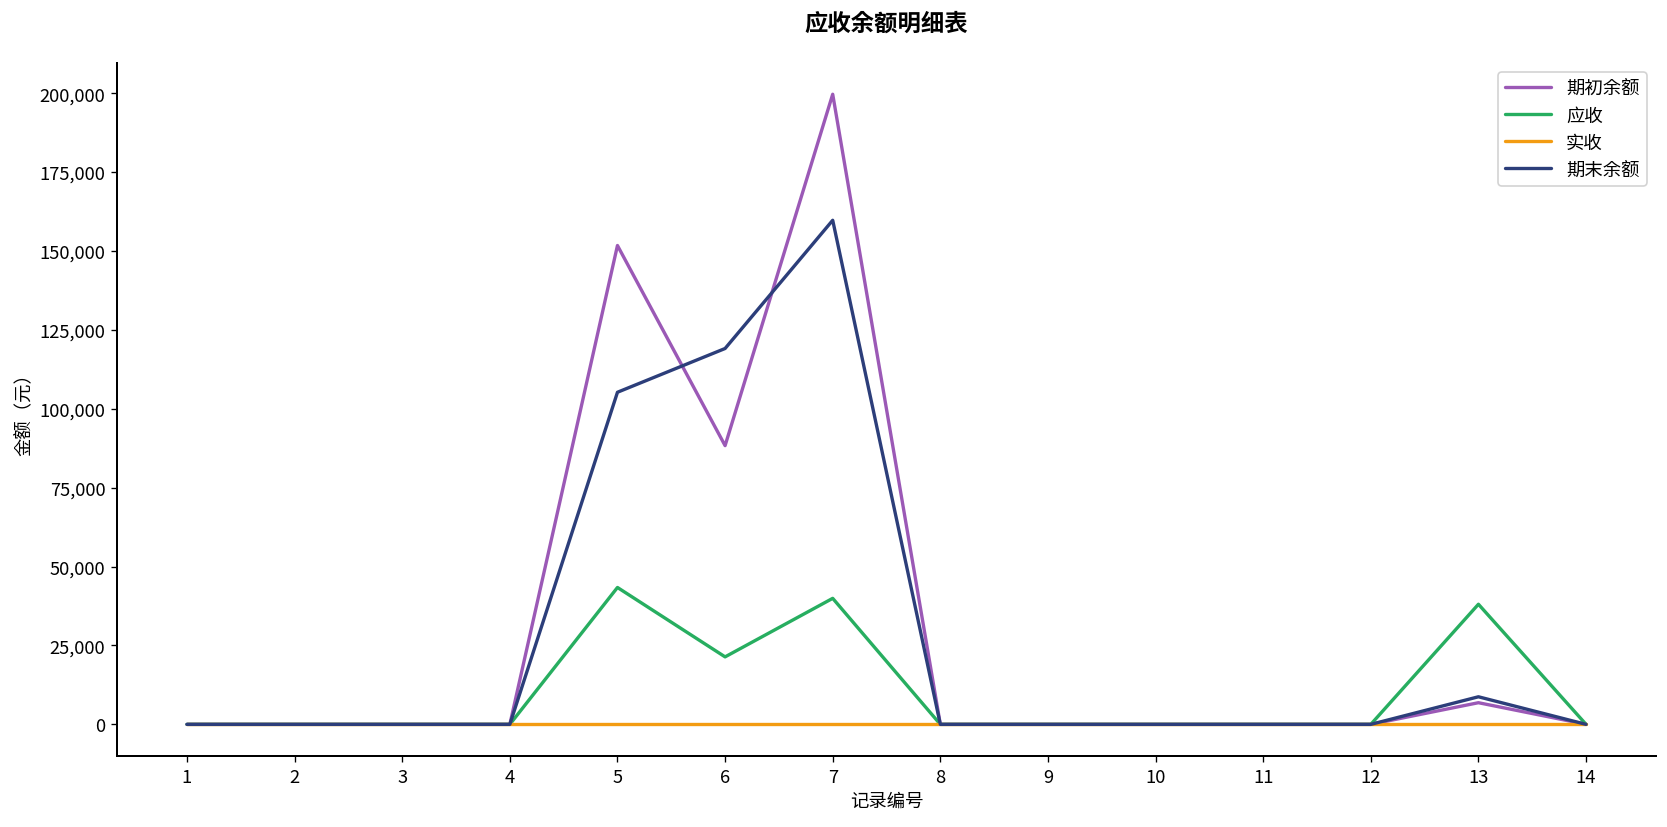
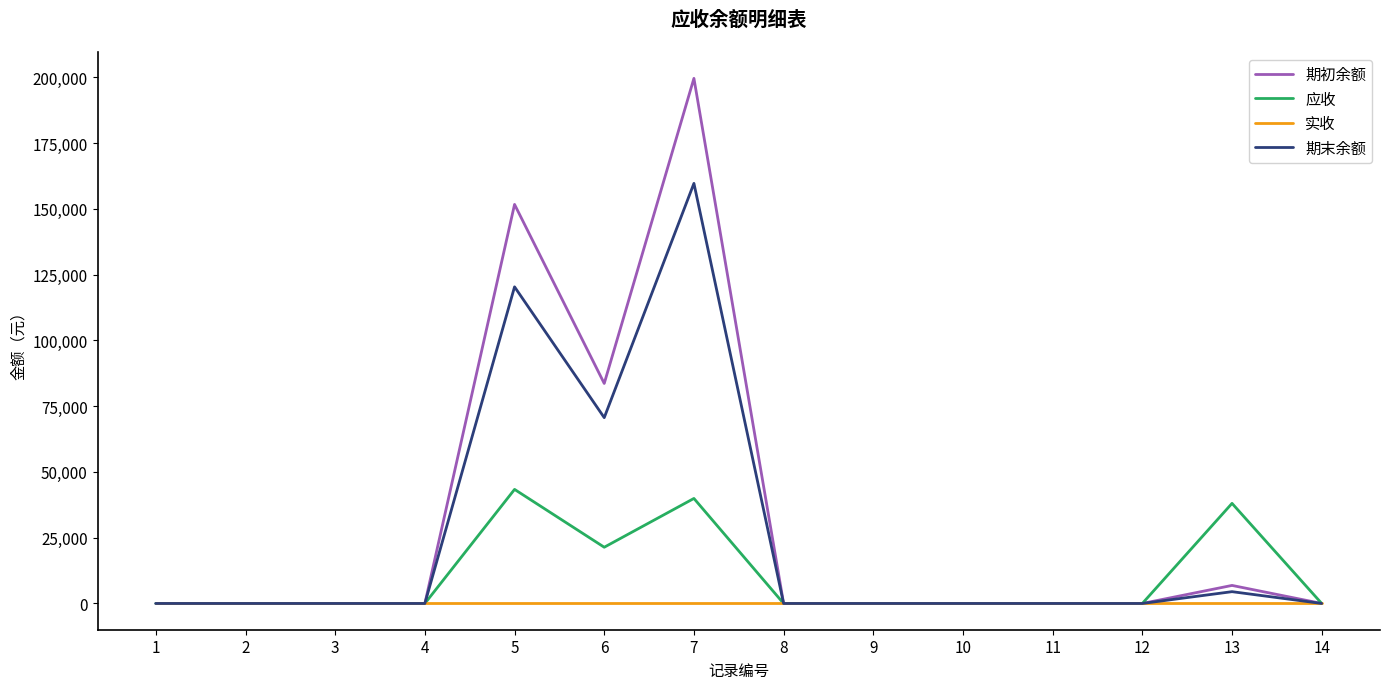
  {
    "期初余额": {
      "5": "152,000",
-     "6": "88,000",
+     "6": "84,000",
      "7": "200,000",
      "13": "7,000"
    },
    "应收": {
      "5": "43,000",
      "6": "21,000",
      "7": "40,000",
      "13": "38,000"
    },
    "实收": {
      "5": "0",
      "6": "0",
      "7": "0",
      "13": "0"
    },
    "期末余额": {
-     "5": "105,000",
-     "6": "119,000",
+     "5": "120,000",
+     "6": "71,000",
      "7": "160,000",
-     "13": "9,000"
+     "13": "4,000"
    }
  }
